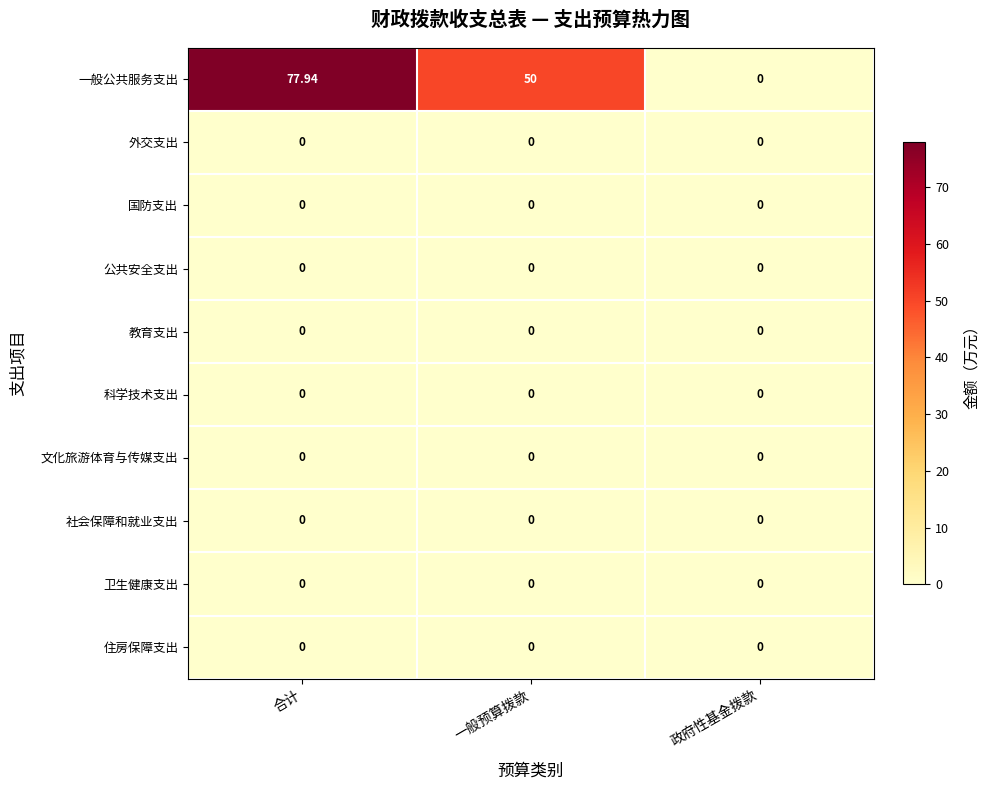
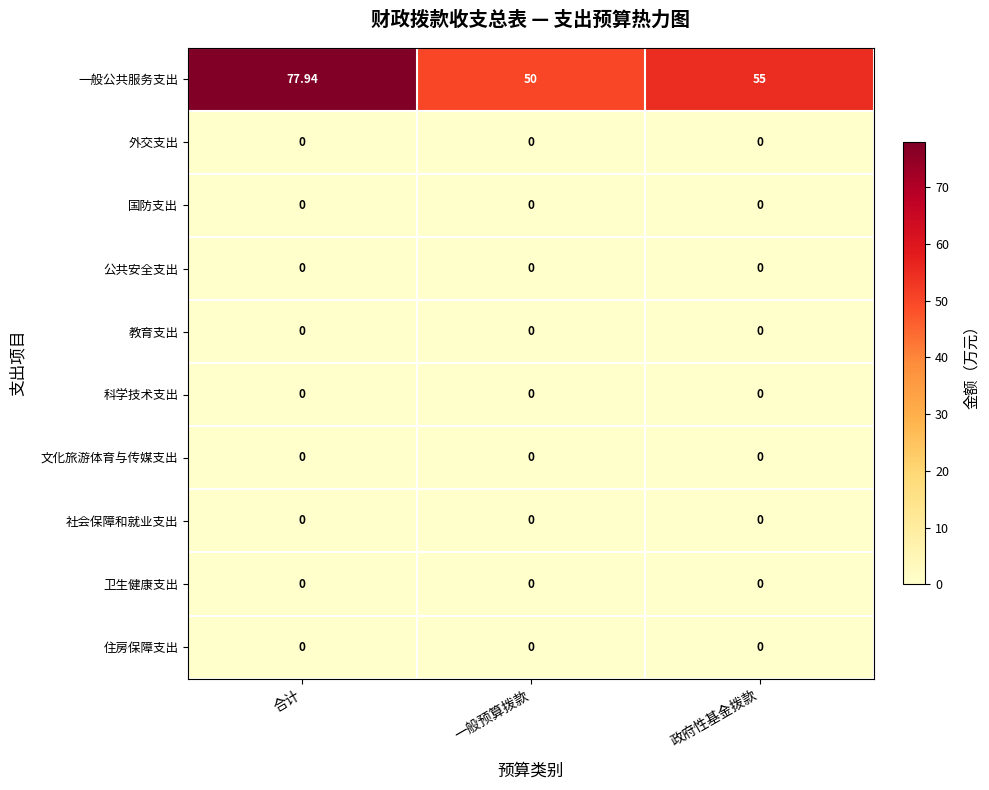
  {
    "一般公共服务支出": {
      "合计": 77.94,
      "一般预算拨款": 50,
-     "政府性基金拨款": 0
+     "政府性基金拨款": 55
    },
    "外交支出": {
      "合计": 0,
      "一般预算拨款": 0,
      "政府性基金拨款": 0
    },
    "国防支出": {
      "合计": 0,
      "一般预算拨款": 0,
      "政府性基金拨款": 0
    },
    "公共安全支出": {
      "合计": 0,
      "一般预算拨款": 0,
      "政府性基金拨款": 0
    },
    "教育支出": {
      "合计": 0,
      "一般预算拨款": 0,
      "政府性基金拨款": 0
    },
    "科学技术支出": {
      "合计": 0,
      "一般预算拨款": 0,
      "政府性基金拨款": 0
    },
    "文化旅游体育与传媒支出": {
      "合计": 0,
      "一般预算拨款": 0,
      "政府性基金拨款": 0
    },
    "社会保障和就业支出": {
      "合计": 0,
      "一般预算拨款": 0,
      "政府性基金拨款": 0
    },
    "卫生健康支出": {
      "合计": 0,
      "一般预算拨款": 0,
      "政府性基金拨款": 0
    },
    "住房保障支出": {
      "合计": 0,
      "一般预算拨款": 0,
      "政府性基金拨款": 0
    }
  }
